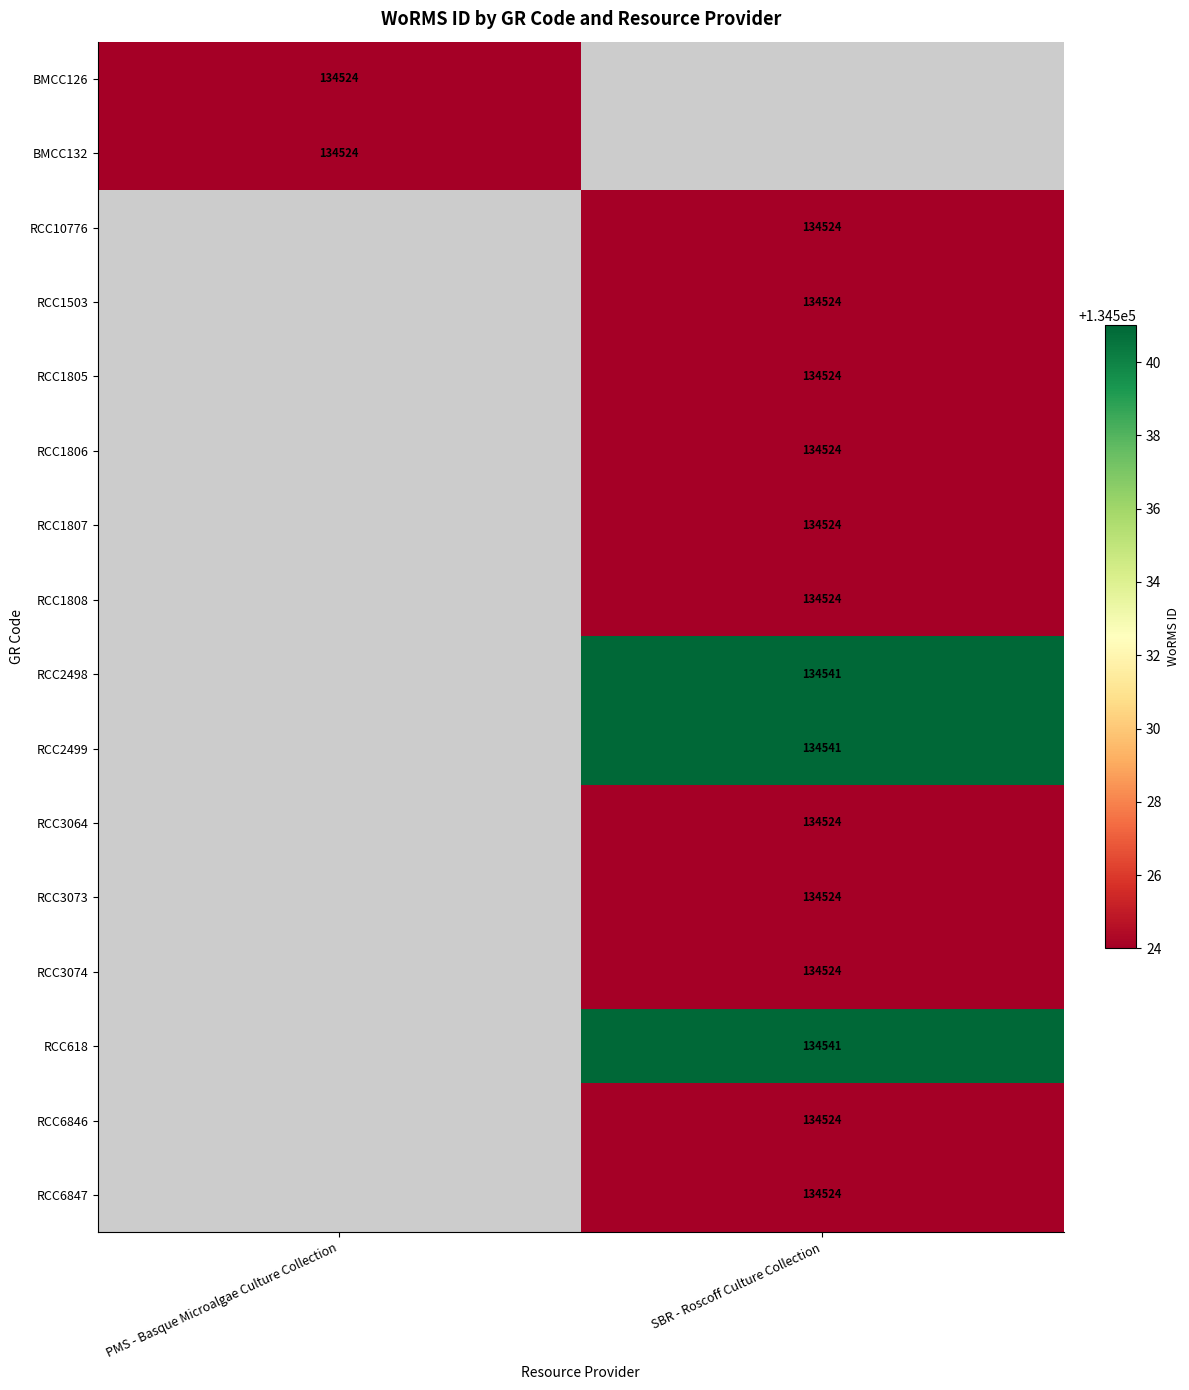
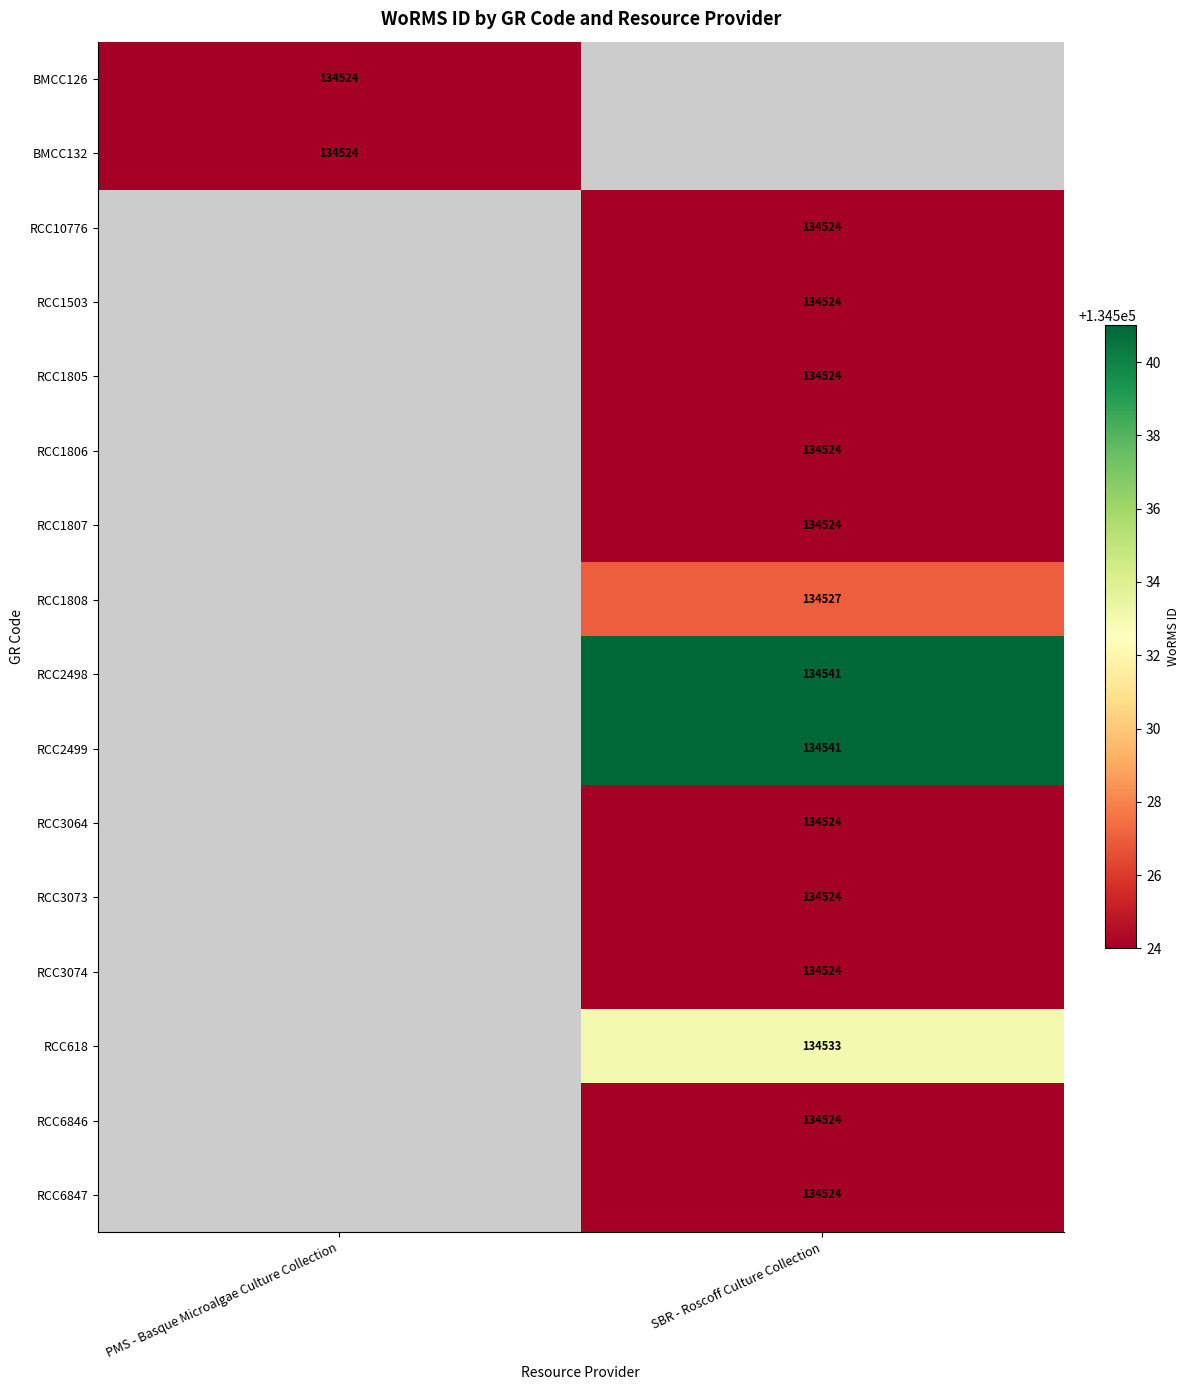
  {
    "BMCC126": {
      "PMS - Basque Microalgae Culture Collection": 134524
    },
    "BMCC132": {
      "PMS - Basque Microalgae Culture Collection": 134524
    },
    "RCC10776": {
      "SBR - Roscoff Culture Collection": 134524
    },
    "RCC1503": {
      "SBR - Roscoff Culture Collection": 134524
    },
    "RCC1805": {
      "SBR - Roscoff Culture Collection": 134524
    },
    "RCC1806": {
      "SBR - Roscoff Culture Collection": 134524
    },
    "RCC1807": {
      "SBR - Roscoff Culture Collection": 134524
    },
    "RCC1808": {
-     "SBR - Roscoff Culture Collection": 134524
+     "SBR - Roscoff Culture Collection": 134527
    },
    "RCC2498": {
      "SBR - Roscoff Culture Collection": 134541
    },
    "RCC2499": {
      "SBR - Roscoff Culture Collection": 134541
    },
    "RCC3064": {
      "SBR - Roscoff Culture Collection": 134524
    },
    "RCC3073": {
      "SBR - Roscoff Culture Collection": 134524
    },
    "RCC3074": {
      "SBR - Roscoff Culture Collection": 134524
    },
    "RCC618": {
-     "SBR - Roscoff Culture Collection": 134541
+     "SBR - Roscoff Culture Collection": 134533
    },
    "RCC6846": {
      "SBR - Roscoff Culture Collection": 134524
    },
    "RCC6847": {
      "SBR - Roscoff Culture Collection": 134524
    }
  }
